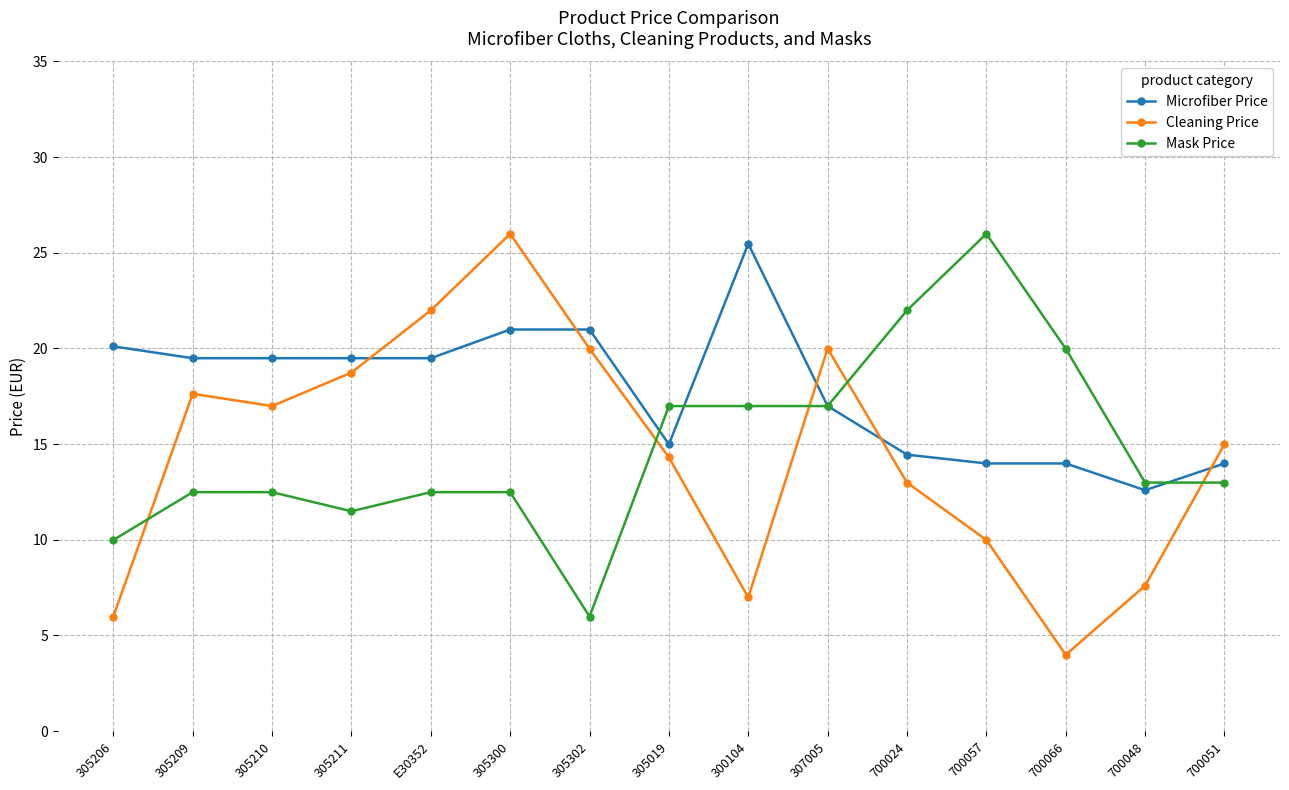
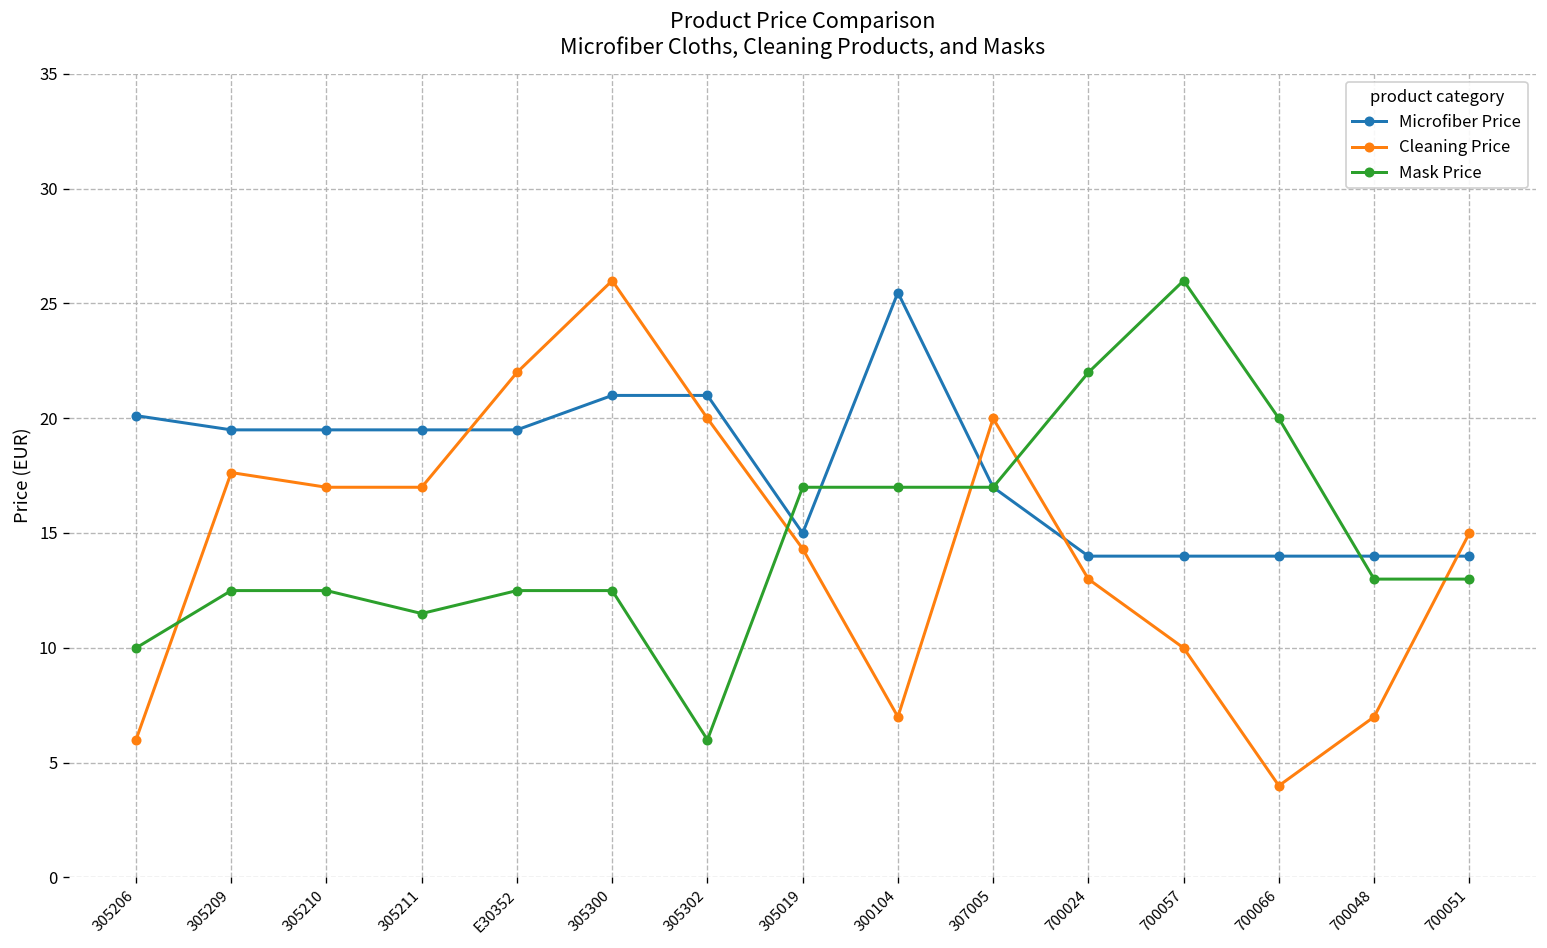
  {
    "Microfiber Price": {
      "305206": 20.1,
      "305209": 19.5,
      "305210": 19.5,
      "305211": 19.5,
      "E30352": 19.5,
      "305300": 21.0,
      "305302": 21.0,
      "305019": 15.0,
      "300104": 25.5,
-     "700024": 14.5,
+     "700024": 14.0,
      "700057": 14.0,
      "700066": 14.0,
-     "700048": 12.6,
+     "700048": 14.0,
      "700051": 14.0
    },
    "Cleaning Price": {
      "305206": 6.0,
      "305209": 17.6,
      "305210": 17.0,
-     "305211": 18.7,
+     "305211": 17.0,
      "E30352": 22.0,
      "305300": 26.0,
      "305302": 20.0,
      "305019": 14.3,
      "300104": 7.0,
      "307005": 20.0,
      "700024": 13.0,
      "700057": 10.0,
      "700066": 4.0,
-     "700048": 7.6,
+     "700048": 7.0,
      "700051": 15.0
    },
    "Mask Price": {
      "305206": 10.0,
      "305209": 12.5,
      "305210": 12.5,
      "305211": 11.5,
      "E30352": 12.5,
      "305300": 12.5,
      "305302": 6.0,
      "305019": 17.0,
      "300104": 17.0,
      "700024": 22.0,
      "700057": 26.0,
      "700066": 20.0,
      "700048": 13.0,
      "700051": 13.0
    }
  }
